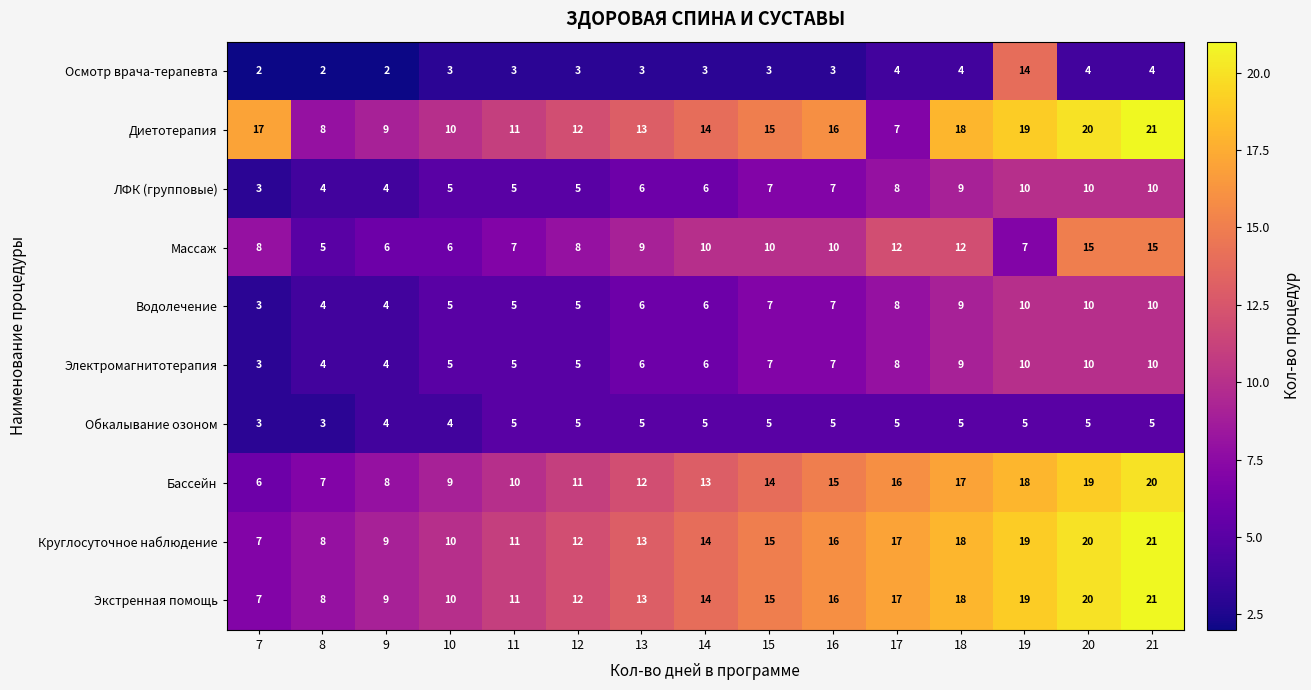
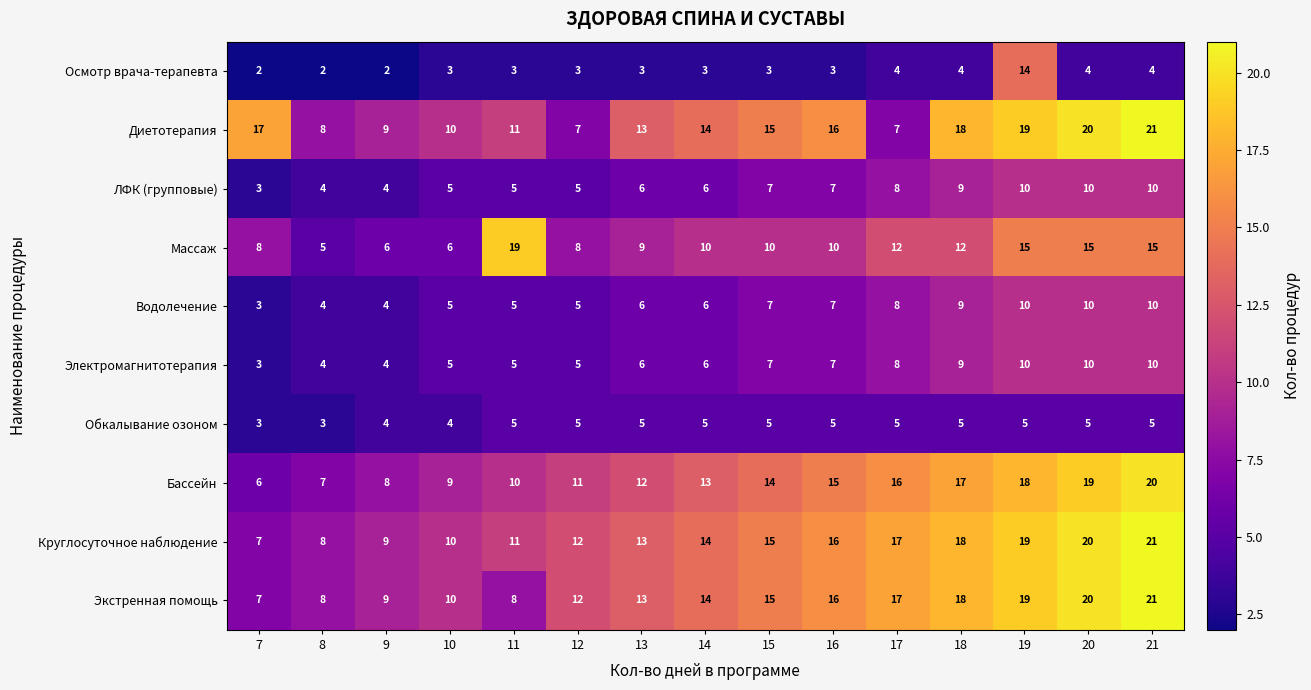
  {
    "Осмотр врача-терапевта": {
      "7": 2,
      "8": 2,
      "9": 2,
      "10": 3,
      "11": 3,
      "12": 3,
      "13": 3,
      "14": 3,
      "15": 3,
      "16": 3,
      "17": 4,
      "18": 4,
      "19": 14,
      "20": 4,
      "21": 4
    },
    "Диетотерапия": {
      "7": 17,
      "8": 8,
      "9": 9,
      "10": 10,
      "11": 11,
-     "12": 12,
+     "12": 7,
      "13": 13,
      "14": 14,
      "15": 15,
      "16": 16,
      "17": 7,
      "18": 18,
      "19": 19,
      "20": 20,
      "21": 21
    },
    "ЛФК (групповые)": {
      "7": 3,
      "8": 4,
      "9": 4,
      "10": 5,
      "11": 5,
      "12": 5,
      "13": 6,
      "14": 6,
      "15": 7,
      "16": 7,
      "17": 8,
      "18": 9,
      "19": 10,
      "20": 10,
      "21": 10
    },
    "Массаж": {
      "7": 8,
      "8": 5,
      "9": 6,
      "10": 6,
-     "11": 7,
+     "11": 19,
      "12": 8,
      "13": 9,
      "14": 10,
      "15": 10,
      "16": 10,
      "17": 12,
      "18": 12,
-     "19": 7,
+     "19": 15,
      "20": 15,
      "21": 15
    },
    "Водолечение": {
      "7": 3,
      "8": 4,
      "9": 4,
      "10": 5,
      "11": 5,
      "12": 5,
      "13": 6,
      "14": 6,
      "15": 7,
      "16": 7,
      "17": 8,
      "18": 9,
      "19": 10,
      "20": 10,
      "21": 10
    },
    "Электромагнитотерапия": {
      "7": 3,
      "8": 4,
      "9": 4,
      "10": 5,
      "11": 5,
      "12": 5,
      "13": 6,
      "14": 6,
      "15": 7,
      "16": 7,
      "17": 8,
      "18": 9,
      "19": 10,
      "20": 10,
      "21": 10
    },
    "Обкалывание озоном": {
      "7": 3,
      "8": 3,
      "9": 4,
      "10": 4,
      "11": 5,
      "12": 5,
      "13": 5,
      "14": 5,
      "15": 5,
      "16": 5,
      "17": 5,
      "18": 5,
      "19": 5,
      "20": 5,
      "21": 5
    },
    "Бассейн": {
      "7": 6,
      "8": 7,
      "9": 8,
      "10": 9,
      "11": 10,
      "12": 11,
      "13": 12,
      "14": 13,
      "15": 14,
      "16": 15,
      "17": 16,
      "18": 17,
      "19": 18,
      "20": 19,
      "21": 20
    },
    "Круглосуточное наблюдение": {
      "7": 7,
      "8": 8,
      "9": 9,
      "10": 10,
      "11": 11,
      "12": 12,
      "13": 13,
      "14": 14,
      "15": 15,
      "16": 16,
      "17": 17,
      "18": 18,
      "19": 19,
      "20": 20,
      "21": 21
    },
    "Экстренная помощь": {
      "7": 7,
      "8": 8,
      "9": 9,
      "10": 10,
-     "11": 11,
+     "11": 8,
      "12": 12,
      "13": 13,
      "14": 14,
      "15": 15,
      "16": 16,
      "17": 17,
      "18": 18,
      "19": 19,
      "20": 20,
      "21": 21
    }
  }
